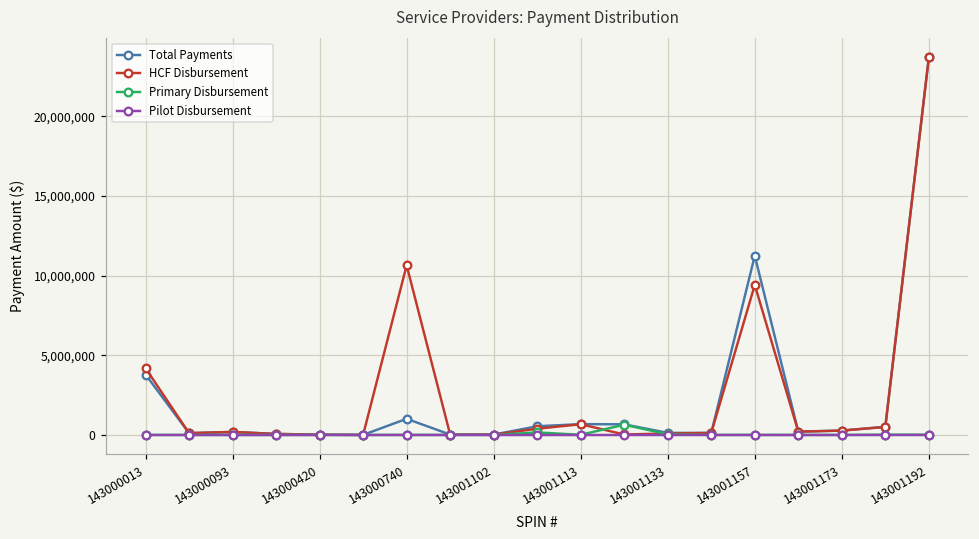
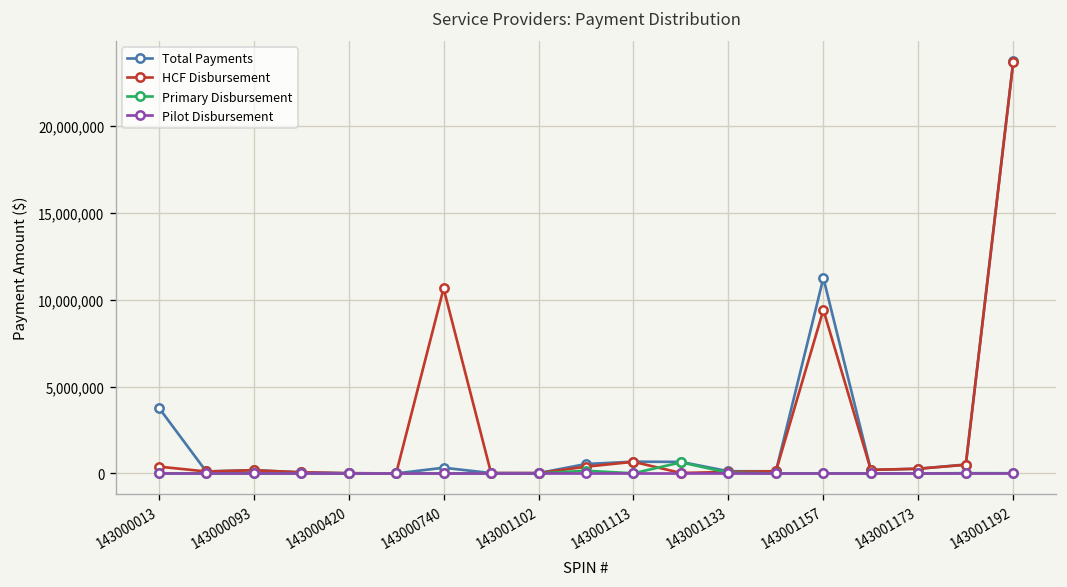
  {
    "Total Payments": {
      "143000013": "3,800,000",
-     "143000740": "1,000,000",
+     "143000740": "300,000",
      "143001157": "11,300,000"
    },
    "HCF Disbursement": {
-     "143000013": "4,200,000",
+     "143000013": "400,000",
      "143000740": "10,700,000",
      "143001157": "9,400,000"
    }
  }
